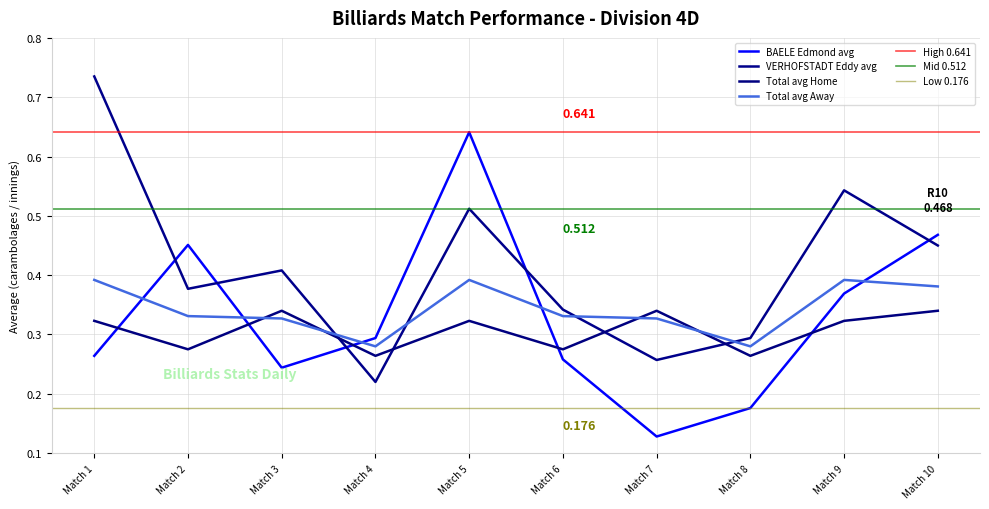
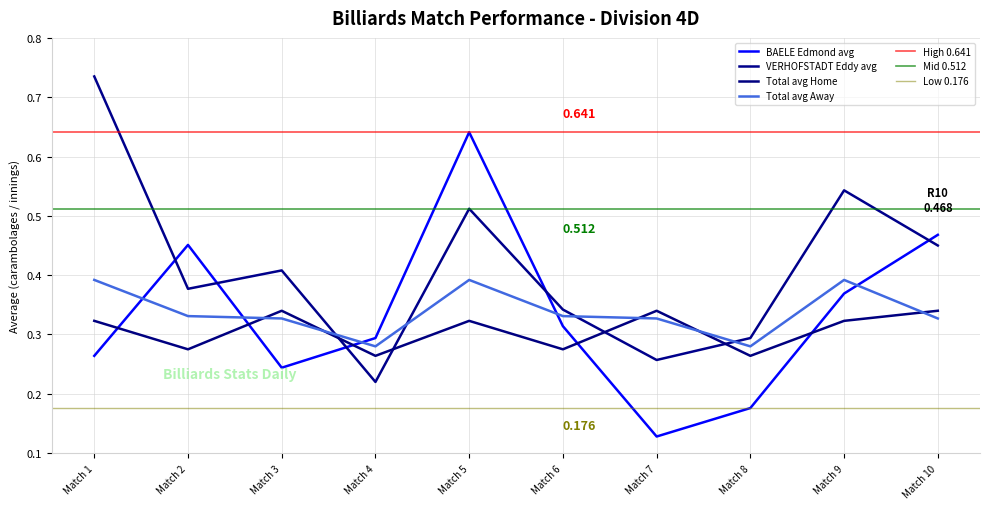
  {
    "BAELE Edmond avg": {
      "Match 1": 0.26,
      "Match 2": 0.45,
      "Match 3": 0.24,
      "Match 4": 0.29,
      "Match 5": 0.64,
-     "Match 6": 0.26,
+     "Match 6": 0.31,
      "Match 7": 0.13,
      "Match 8": 0.18,
      "Match 9": 0.37
    },
    "Total avg Away": {
      "Match 1": 0.39,
      "Match 2": 0.33,
      "Match 3": 0.33,
      "Match 4": 0.28,
      "Match 5": 0.39,
      "Match 6": 0.33,
      "Match 7": 0.33,
      "Match 8": 0.28,
      "Match 9": 0.39,
-     "Match 10": 0.38
+     "Match 10": 0.33
    }
  }
